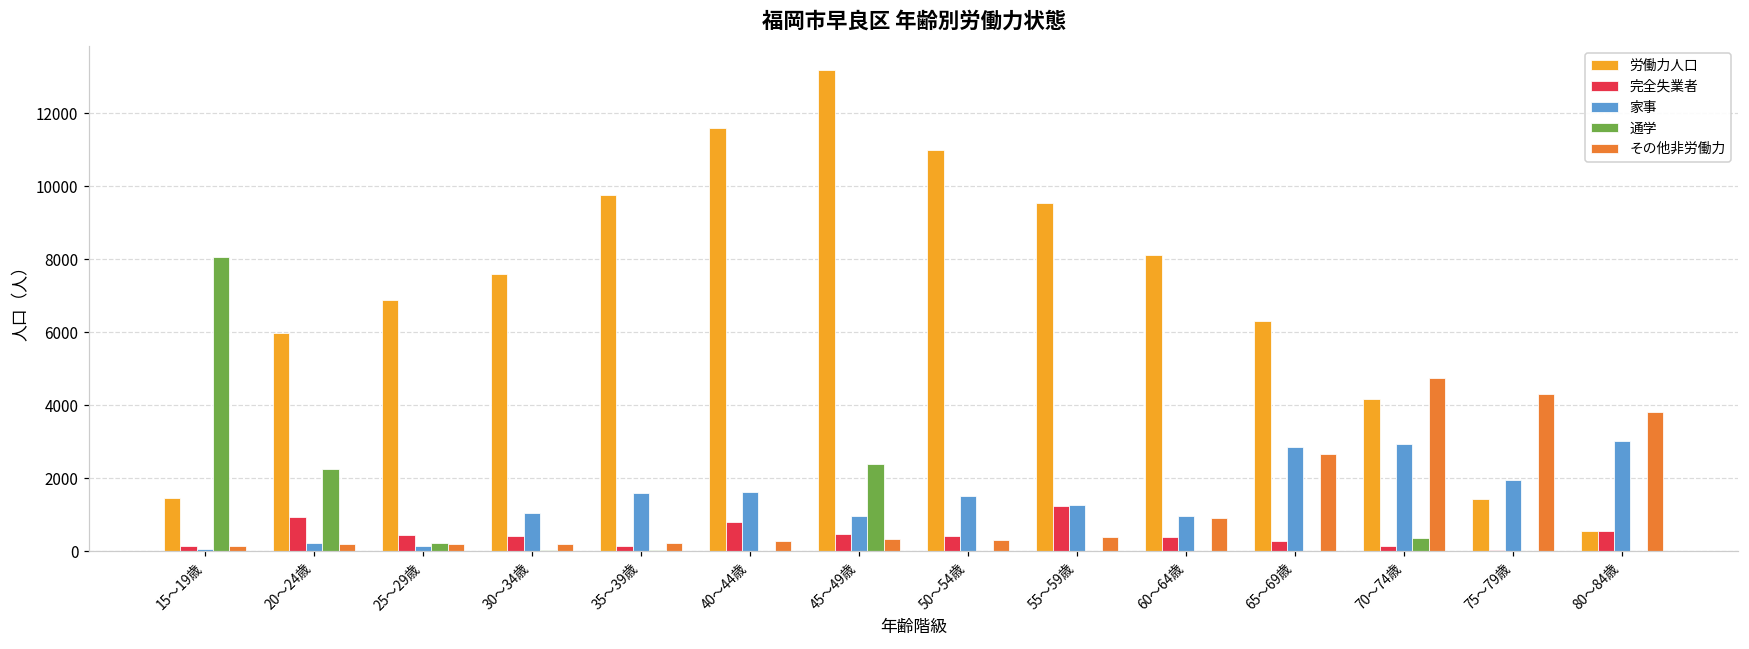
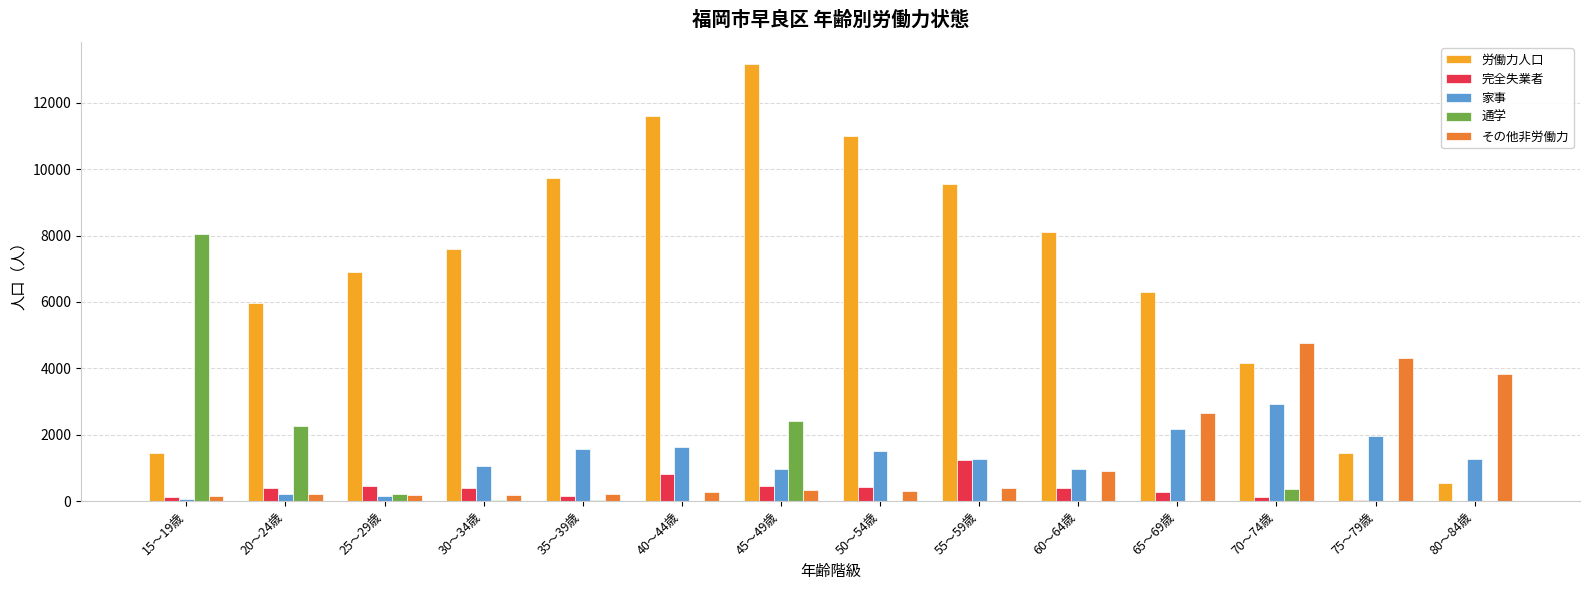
  {
    "完全失業者": {
      "15～19歳": 100,
-     "20～24歳": 900,
+     "20～24歳": 400,
      "25～29歳": 400,
      "30～34歳": 400,
      "35～39歳": 100,
      "40～44歳": 800,
      "45～49歳": 500,
      "50～54歳": 400,
      "55～59歳": 1200,
      "60～64歳": 400,
      "65～69歳": 300,
      "70～74歳": 100,
-     "80～84歳": 500
+     "80～84歳": 0
    },
    "家事": {
      "20～24歳": 200,
      "25～29歳": 100,
      "30～34歳": 1000,
      "35～39歳": 1600,
      "40～44歳": 1600,
      "45～49歳": 1000,
      "50～54歳": 1500,
      "55～59歳": 1300,
      "60～64歳": 1000,
-     "65～69歳": 2800,
+     "65～69歳": 2200,
      "70～74歳": 2900,
      "75～79歳": 1900,
-     "80～84歳": 3000
+     "80～84歳": 1300
    },
    "通学": {
      "15～19歳": 8100,
      "20～24歳": 2300,
      "25～29歳": 200,
      "45～49歳": 2400,
      "60～64歳": 0,
      "70～74歳": 400
    }
  }
